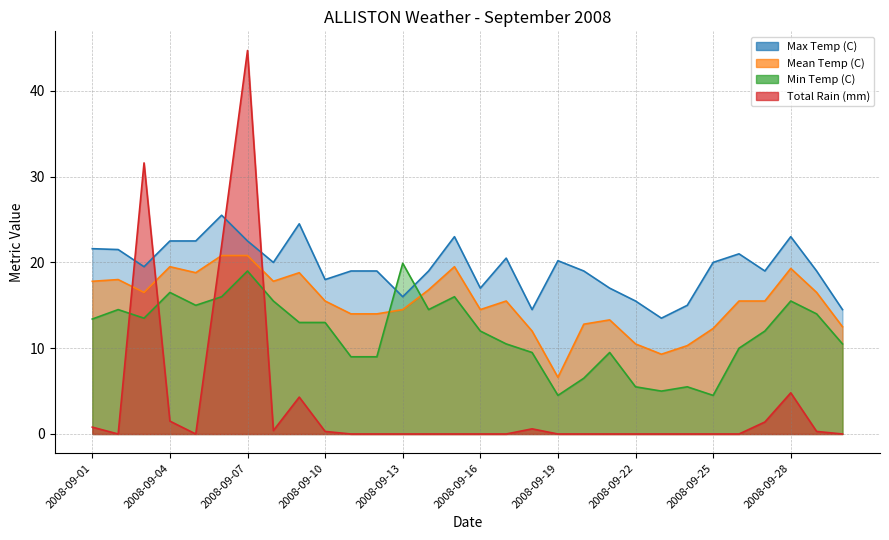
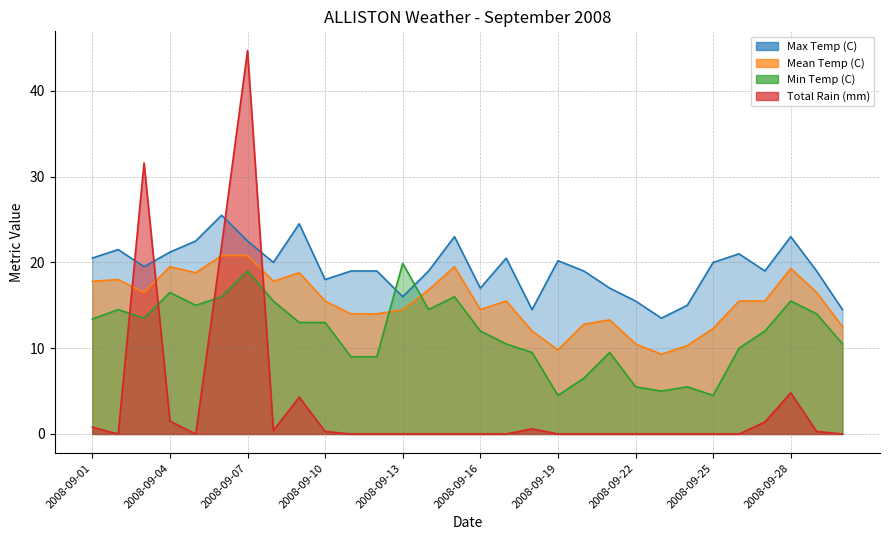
  {
    "Max Temp (C)": {
-     "2008-09-01": 22,
-     "2008-09-04": 23,
+     "2008-09-01": 21,
+     "2008-09-04": 21,
      "2008-09-07": 23,
      "2008-09-10": 18,
      "2008-09-13": 16,
      "2008-09-16": 17,
      "2008-09-19": 20,
      "2008-09-22": 16,
      "2008-09-25": 20,
      "2008-09-28": 23
    },
    "Mean Temp (C)": {
      "2008-09-01": 18,
      "2008-09-04": 20,
      "2008-09-07": 21,
      "2008-09-10": 16,
      "2008-09-13": 15,
      "2008-09-16": 15,
-     "2008-09-19": 7,
+     "2008-09-19": 10,
      "2008-09-22": 11,
      "2008-09-25": 12,
      "2008-09-28": 19
    },
    "Min Temp (C)": {
      "2008-09-01": 13,
      "2008-09-04": 17,
      "2008-09-07": 19,
      "2008-09-10": 13,
      "2008-09-13": 20,
      "2008-09-16": 12,
      "2008-09-19": 5,
      "2008-09-22": 6,
      "2008-09-25": 5,
      "2008-09-28": 16
    },
    "Total Rain (mm)": {
      "2008-09-01": 1,
      "2008-09-04": 2,
      "2008-09-07": 45,
      "2008-09-10": 0,
      "2008-09-13": 0,
      "2008-09-16": 0,
      "2008-09-19": 0,
      "2008-09-22": 0,
      "2008-09-25": 0,
      "2008-09-28": 5
    }
  }
